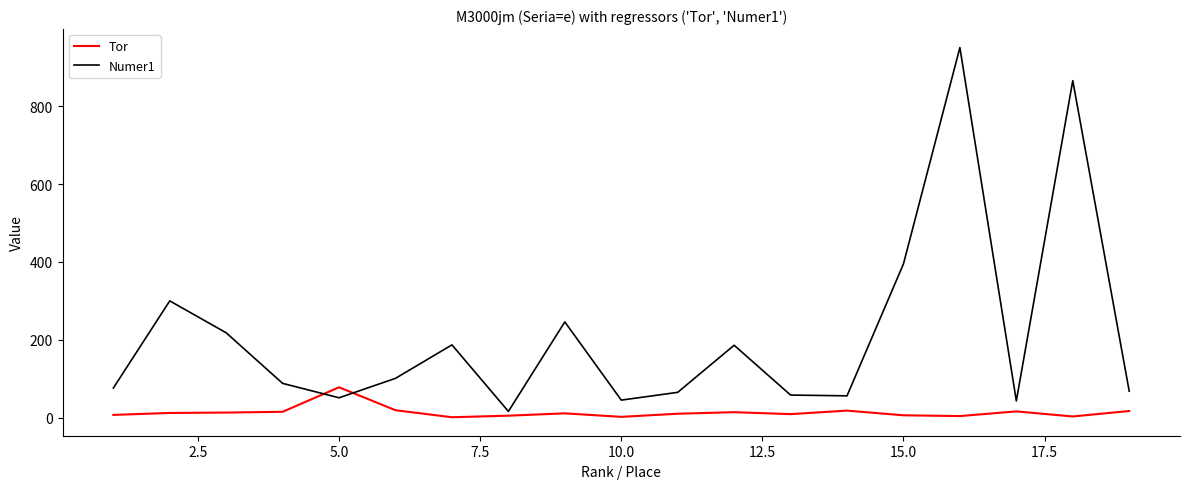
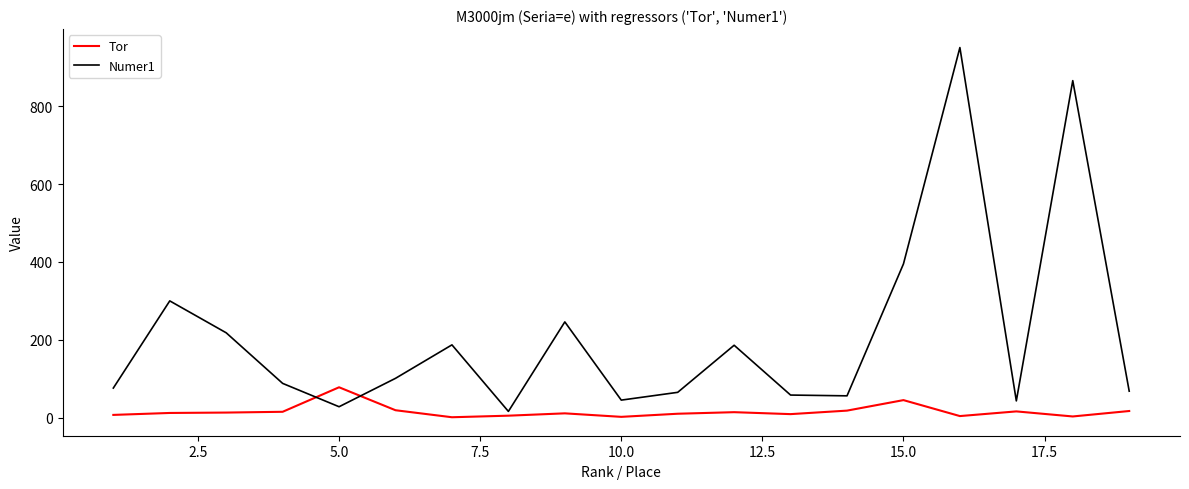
  {
    "Tor": {
      "5.0": 80,
      "10.0": 0,
-     "15.0": 10
+     "15.0": 50
    },
    "Numer1": {
-     "5.0": 50,
+     "5.0": 30,
      "10.0": 50,
      "15.0": 400
    }
  }
